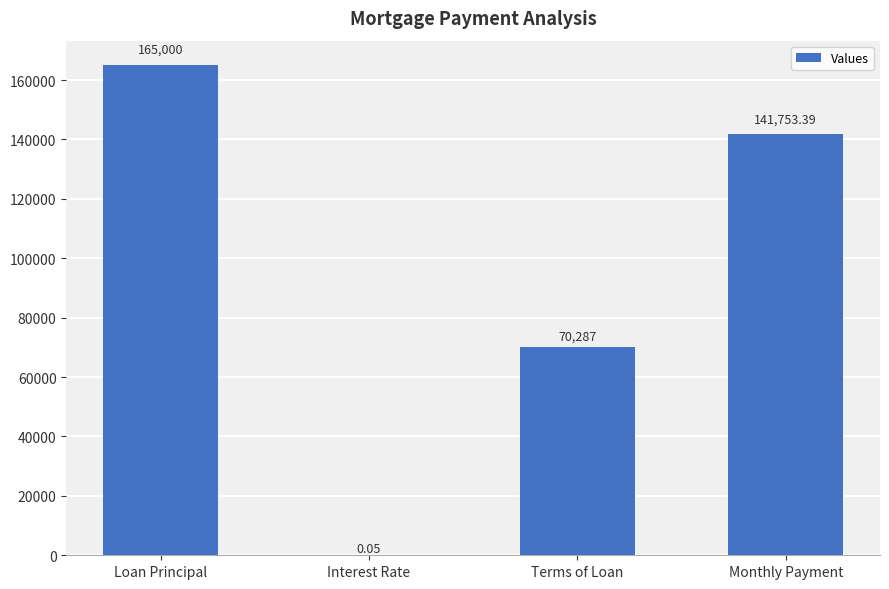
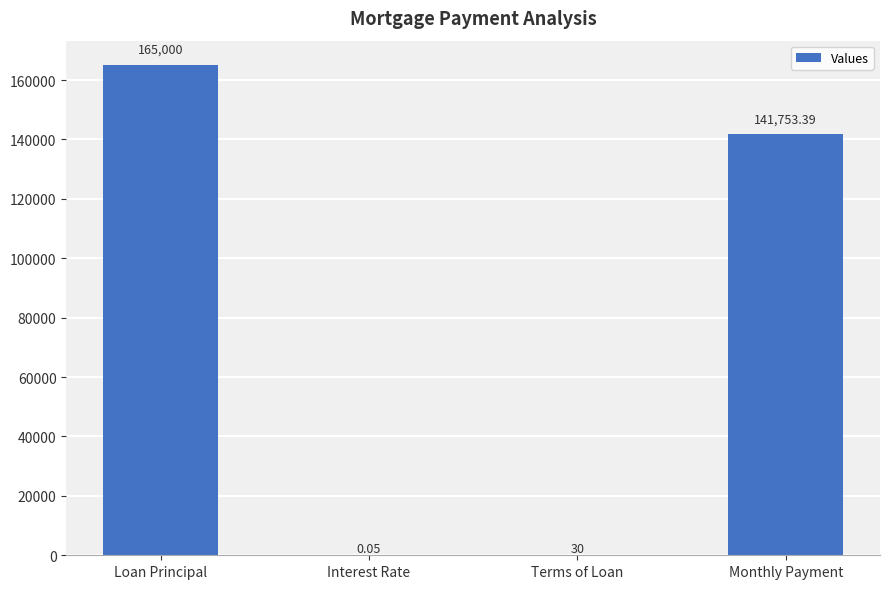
  {
    "Loan Principal": "165,000",
    "Interest Rate": "0.05",
-   "Terms of Loan": "70,287",
+   "Terms of Loan": "30",
    "Monthly Payment": "141,753.39"
  }
